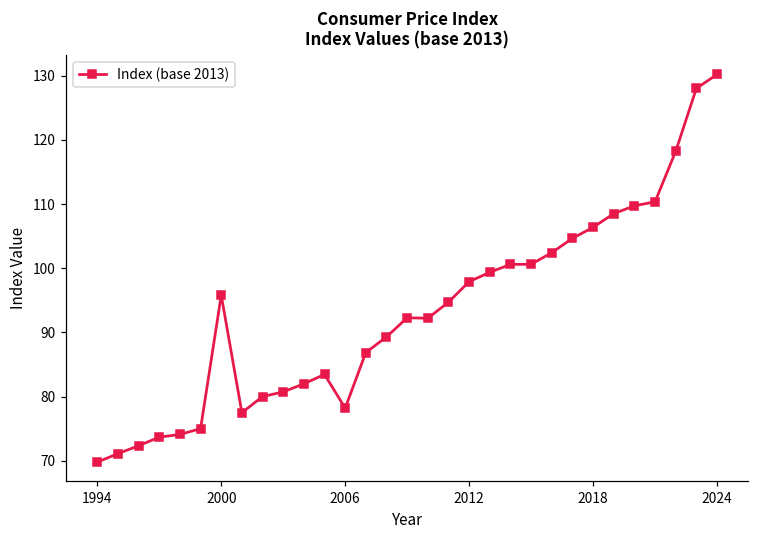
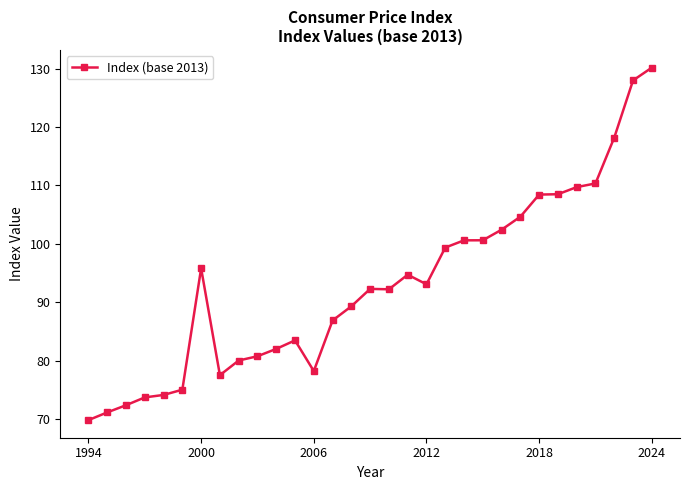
  {
    "1994": 70,
    "2000": 96,
    "2006": 78,
-   "2012": 98,
-   "2018": 106,
+   "2012": 93,
+   "2018": 108,
    "2024": 130
  }
